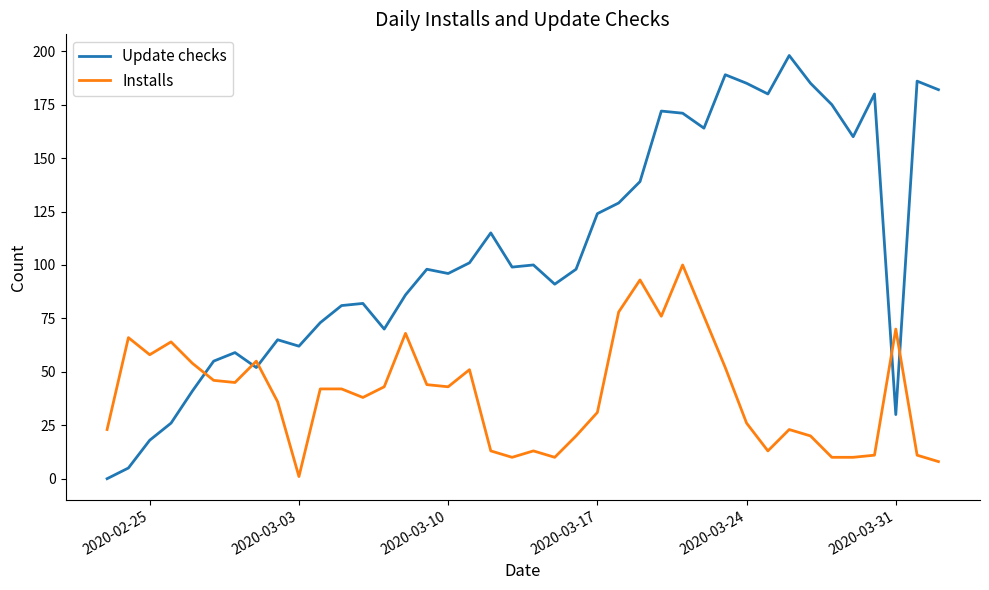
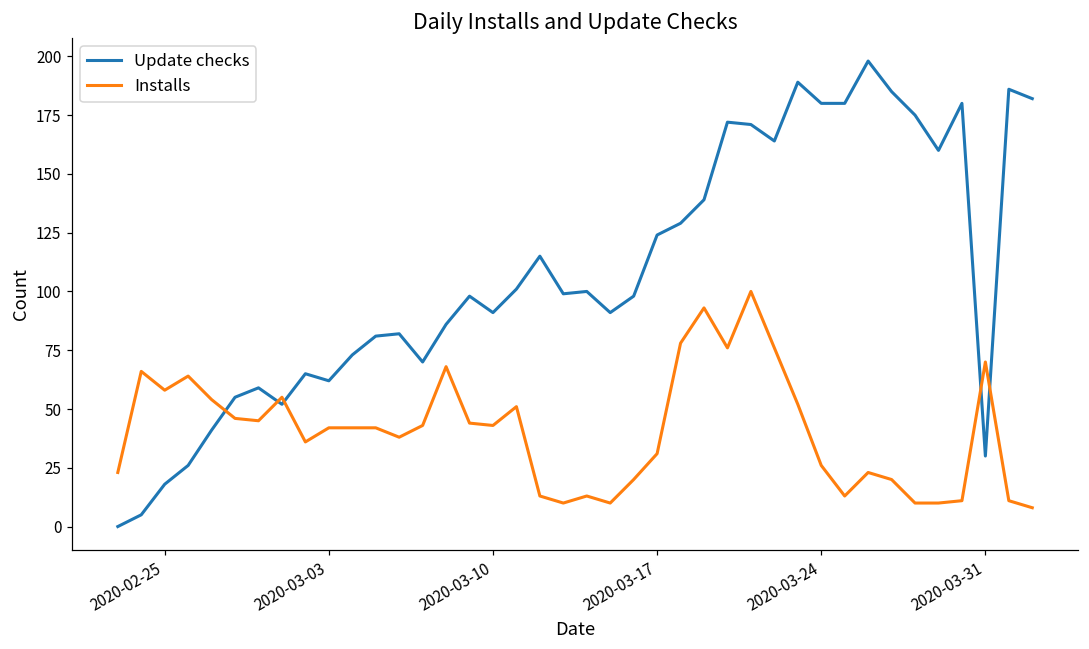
  {
    "Update checks": {
      "2020-02-25": 18,
      "2020-03-03": 62,
-     "2020-03-10": 96,
+     "2020-03-10": 91,
      "2020-03-17": 124,
-     "2020-03-24": 185,
+     "2020-03-24": 180,
      "2020-03-31": 30
    },
    "Installs": {
      "2020-02-25": 58,
-     "2020-03-03": 1,
+     "2020-03-03": 42,
      "2020-03-10": 43,
      "2020-03-17": 31,
      "2020-03-24": 26,
      "2020-03-31": 70
    }
  }
